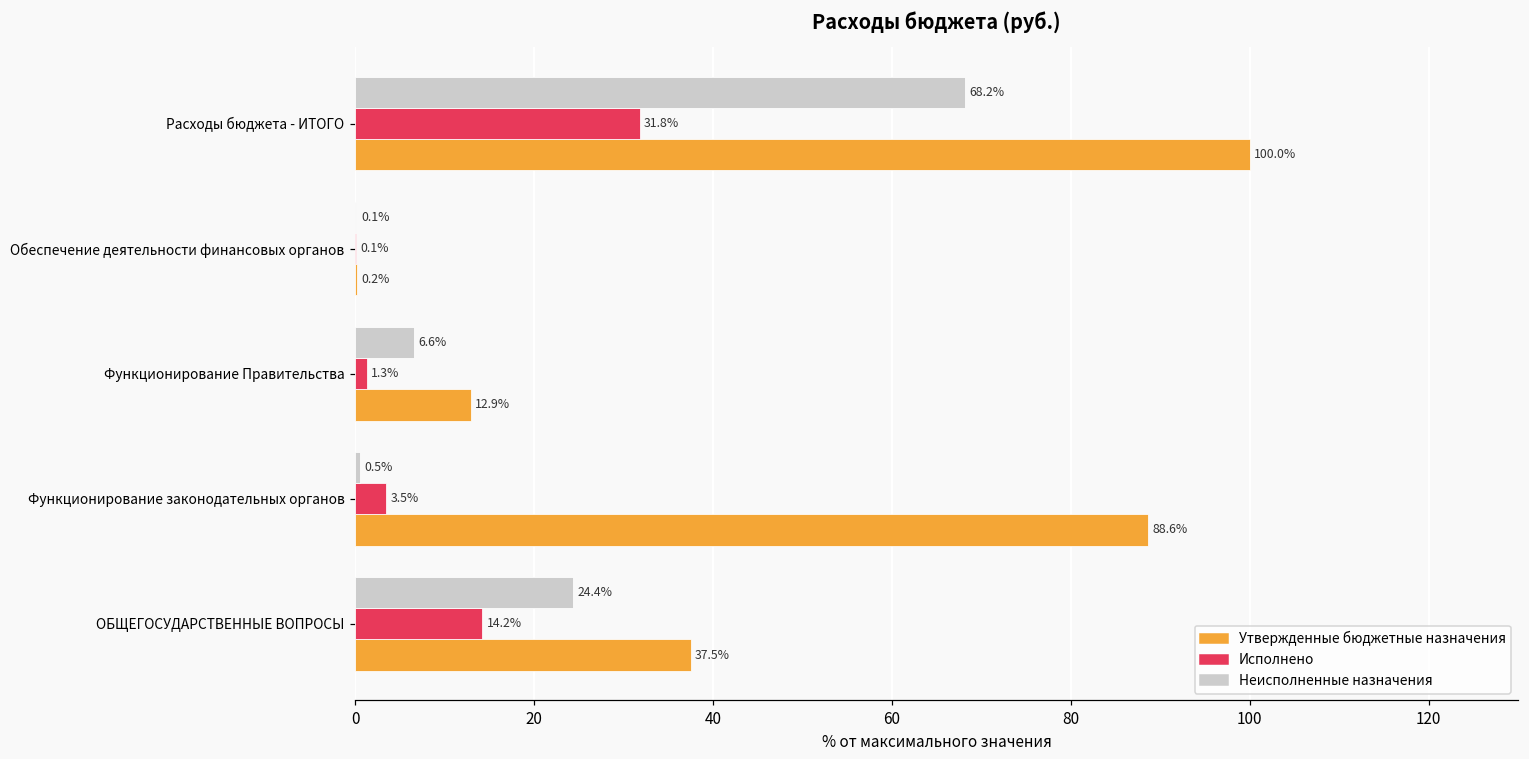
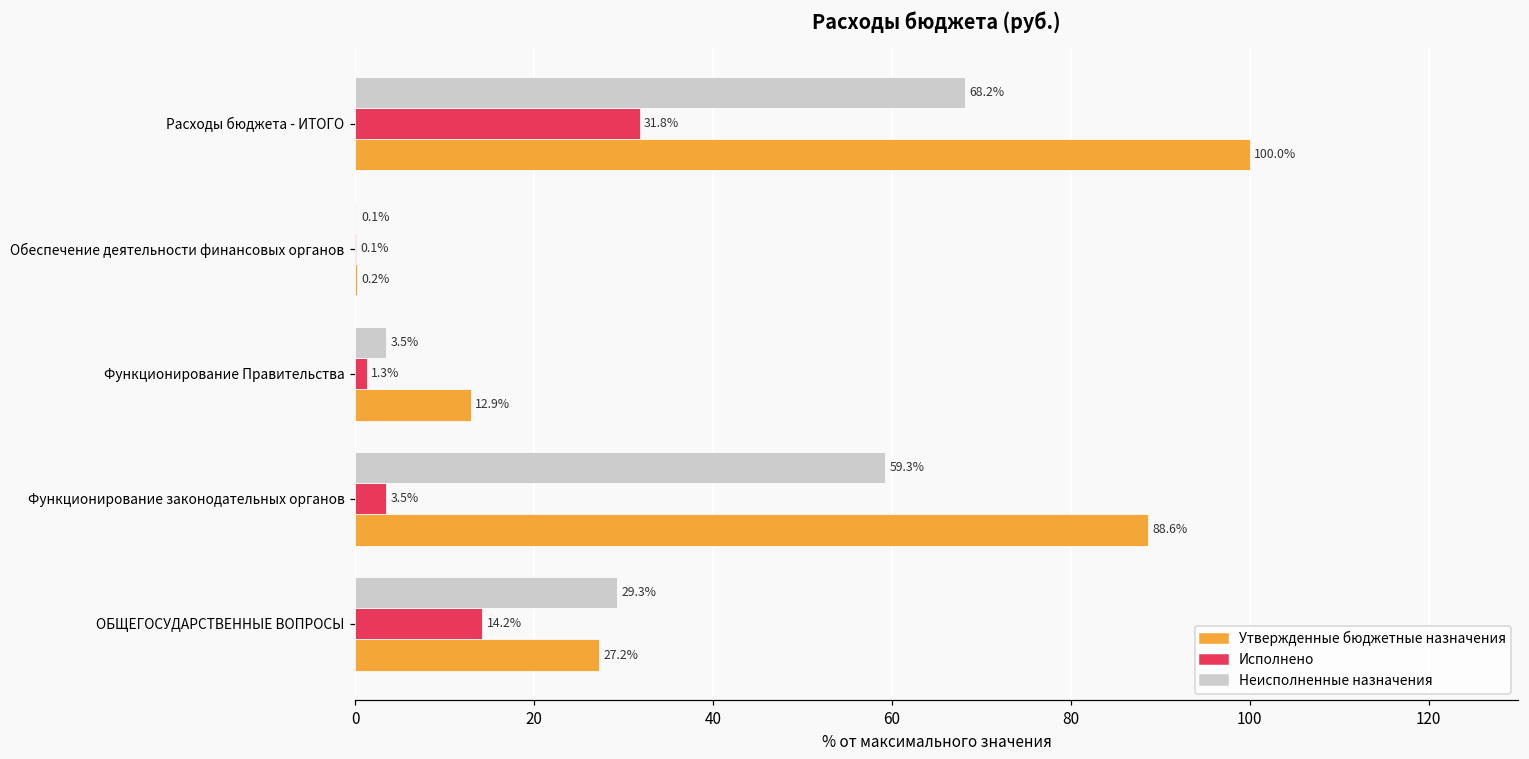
  {
    "Утвержденные бюджетные назначения": {
      "Расходы бюджета - ИТОГО": "100.0%",
      "Обеспечение деятельности финансовых органов": "0.2%",
      "Функционирование Правительства": "12.9%",
      "Функционирование законодательных органов": "88.6%",
-     "ОБЩЕГОСУДАРСТВЕННЫЕ ВОПРОСЫ": "37.5%"
+     "ОБЩЕГОСУДАРСТВЕННЫЕ ВОПРОСЫ": "27.2%"
    },
    "Исполнено": {
      "Расходы бюджета - ИТОГО": "31.8%",
      "Обеспечение деятельности финансовых органов": "0.1%",
      "Функционирование Правительства": "1.3%",
      "Функционирование законодательных органов": "3.5%",
      "ОБЩЕГОСУДАРСТВЕННЫЕ ВОПРОСЫ": "14.2%"
    },
    "Неисполненные назначения": {
      "Расходы бюджета - ИТОГО": "68.2%",
      "Обеспечение деятельности финансовых органов": "0.1%",
-     "Функционирование Правительства": "6.6%",
-     "Функционирование законодательных органов": "0.5%",
-     "ОБЩЕГОСУДАРСТВЕННЫЕ ВОПРОСЫ": "24.4%"
+     "Функционирование Правительства": "3.5%",
+     "Функционирование законодательных органов": "59.3%",
+     "ОБЩЕГОСУДАРСТВЕННЫЕ ВОПРОСЫ": "29.3%"
    }
  }
